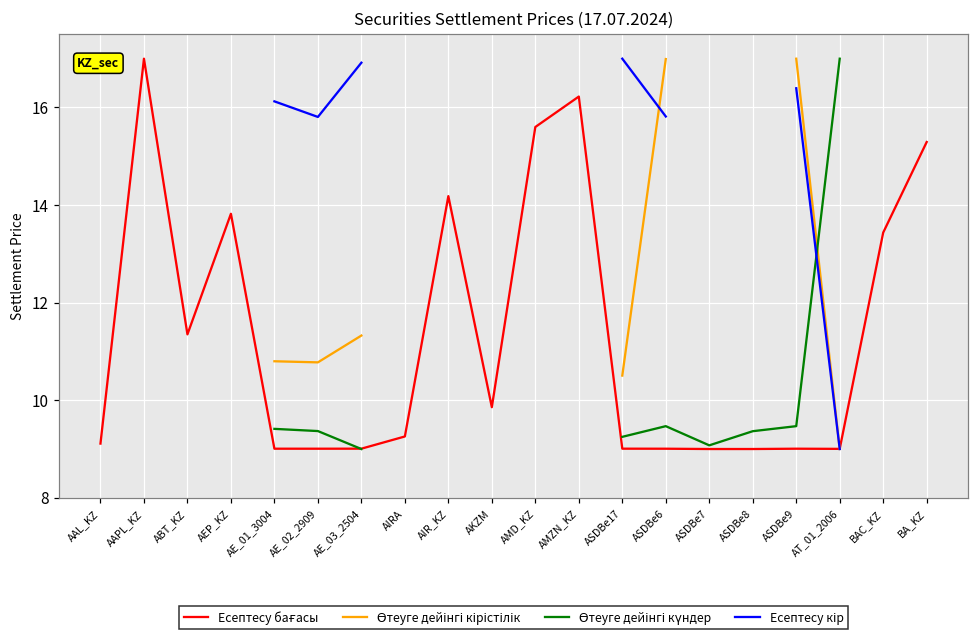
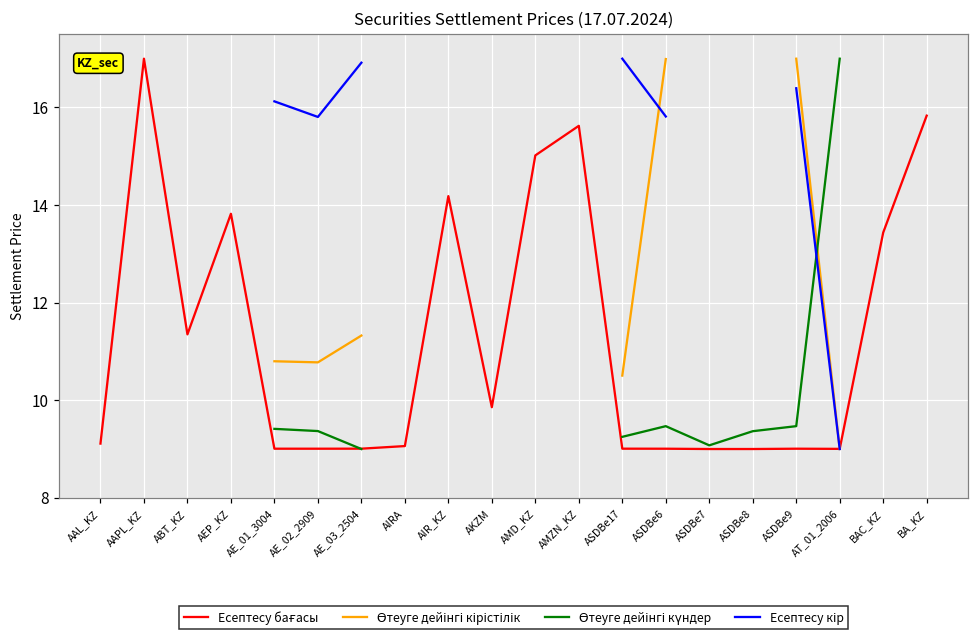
  {
    "Есептесу бағасы": {
      "AAL_KZ": 9.1,
      "AAPL_KZ": 17.0,
      "ABT_KZ": 11.3,
      "AEP_KZ": 13.8,
      "AE_01_3004": 9.0,
      "AE_02_2909": 9.0,
-     "AIRA": 9.3,
+     "AIRA": 9.1,
      "AIR_KZ": 14.2,
      "AKZM": 9.9,
-     "AMD_KZ": 15.6,
-     "AMZN_KZ": 16.2,
+     "AMD_KZ": 15.0,
+     "AMZN_KZ": 15.6,
      "ASDBe17": 9.0,
      "ASDBe6": 9.0,
      "ASDBe7": 9.0,
      "ASDBe8": 9.0,
      "ASDBe9": 9.0,
      "BAC_KZ": 13.4,
-     "BA_KZ": 15.3
+     "BA_KZ": 15.8
    },
    "Өтеуге дейінгі кірістілік": {
      "AE_01_3004": 10.8,
      "AE_02_2909": 10.8,
      "AE_03_2504": 11.3,
      "ASDBe17": 10.5,
      "ASDBe6": 17.0,
      "ASDBe9": 17.0
    },
    "Өтеуге дейінгі күндер": {
      "AE_01_3004": 9.4,
      "AE_02_2909": 9.4,
      "ASDBe17": 9.2,
      "ASDBe6": 9.5,
      "ASDBe7": 9.1,
      "ASDBe8": 9.4,
      "ASDBe9": 9.5,
      "AT_01_2006": 17.0
    },
    "Есептесу кір": {
      "AE_01_3004": 16.1,
      "AE_02_2909": 15.8,
      "AE_03_2504": 16.9,
      "ASDBe17": 17.0,
      "ASDBe6": 15.8,
      "ASDBe9": 16.4
    }
  }
